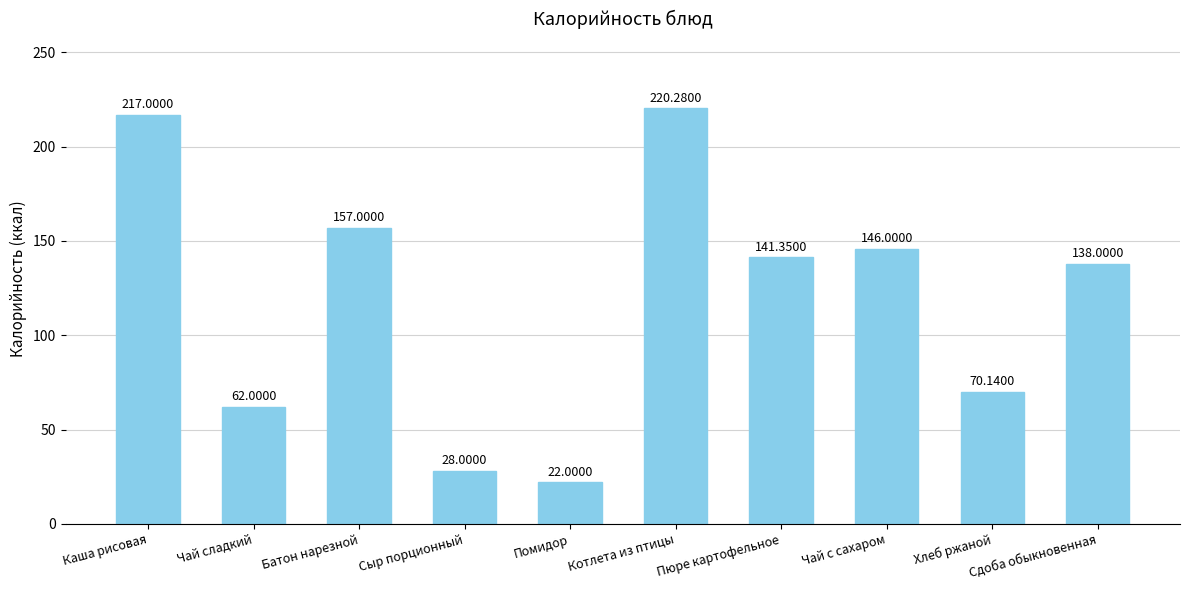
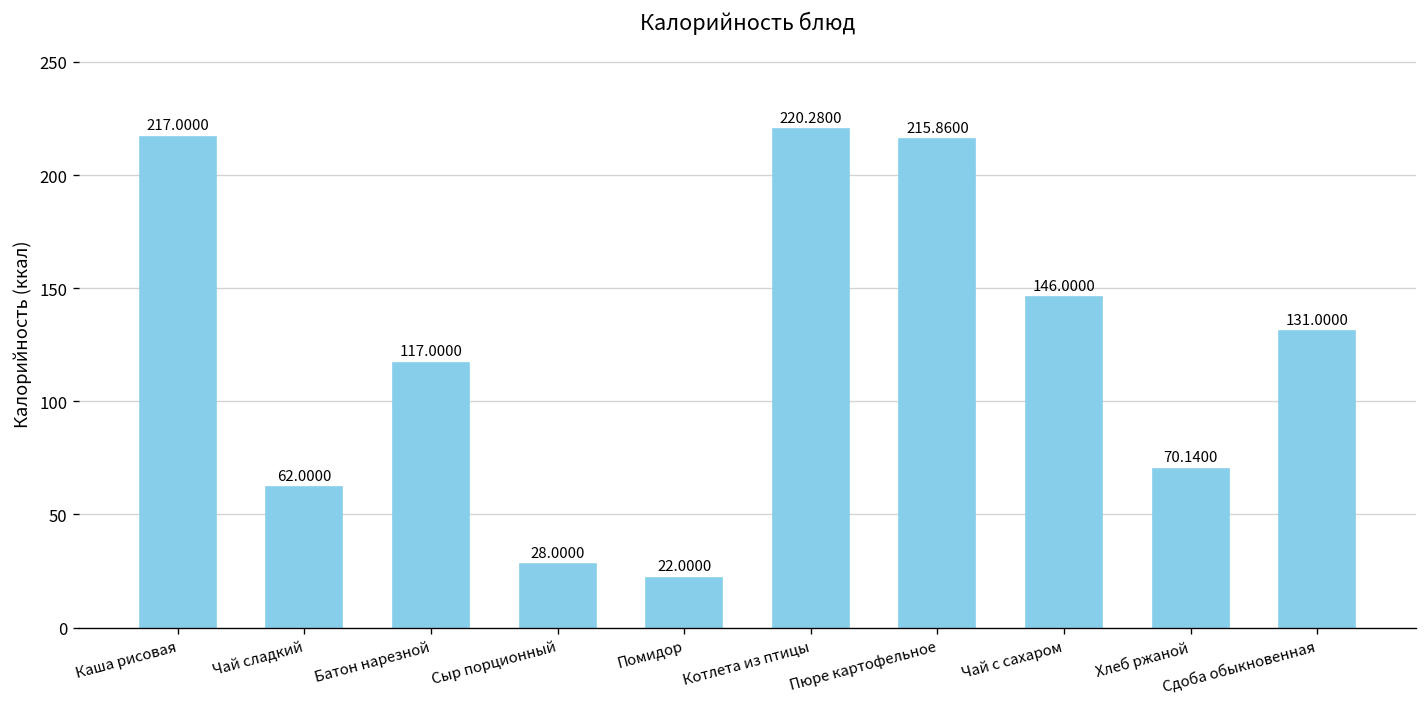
  {
    "Каша рисовая": 217.0000,
    "Чай сладкий": 62.0000,
-   "Батон нарезной": 157.0000,
+   "Батон нарезной": 117.0000,
    "Сыр порционный": 28.0000,
    "Помидор": 22.0000,
    "Котлета из птицы": 220.2800,
-   "Пюре картофельное": 141.3500,
+   "Пюре картофельное": 215.8600,
    "Чай с сахаром": 146.0000,
    "Хлеб ржаной": 70.1400,
-   "Сдоба обыкновенная": 138.0000
+   "Сдоба обыкновенная": 131.0000
  }
